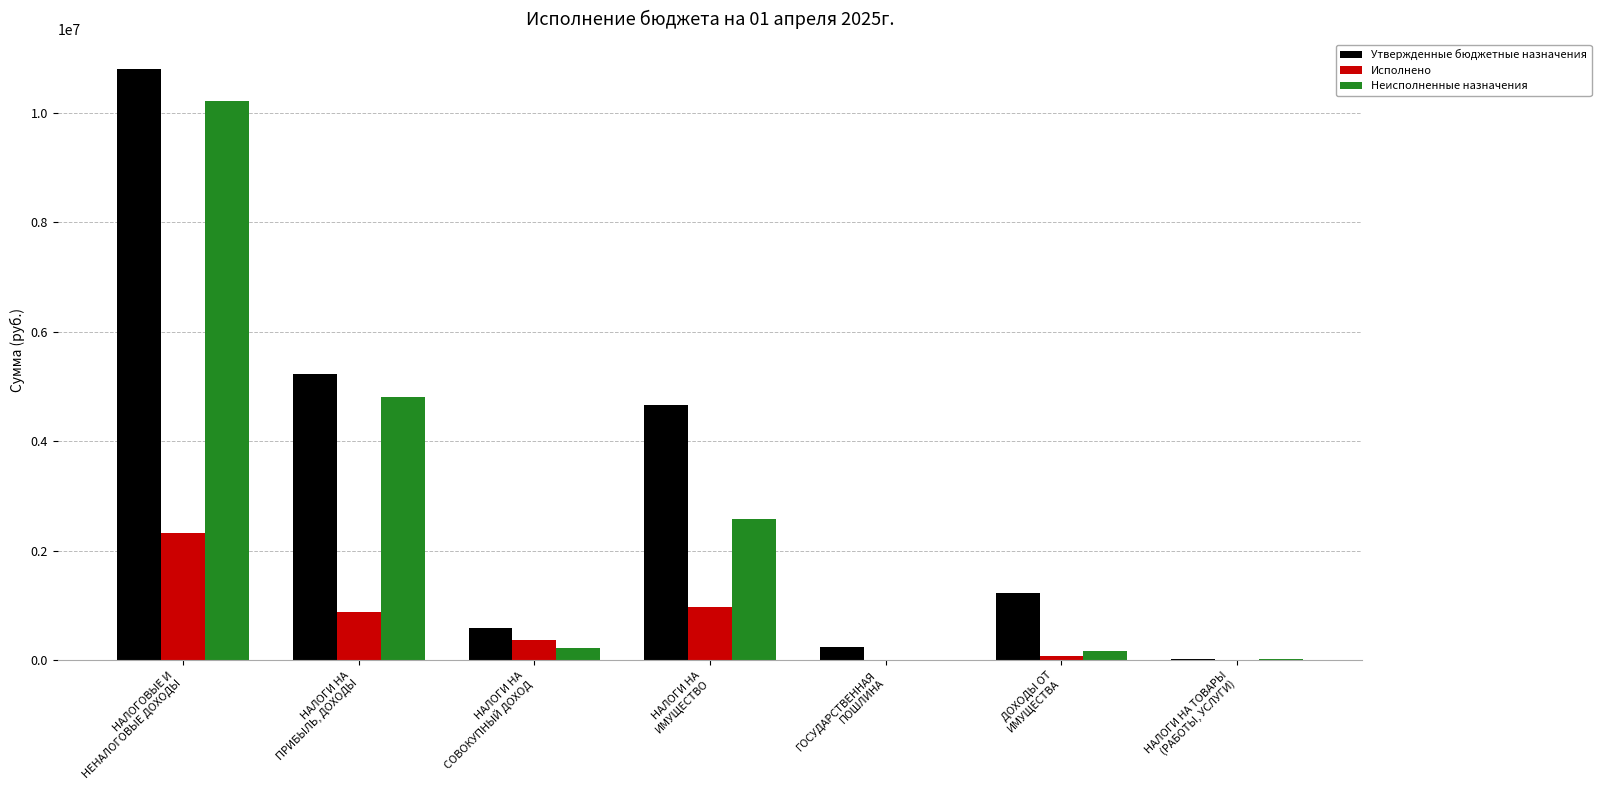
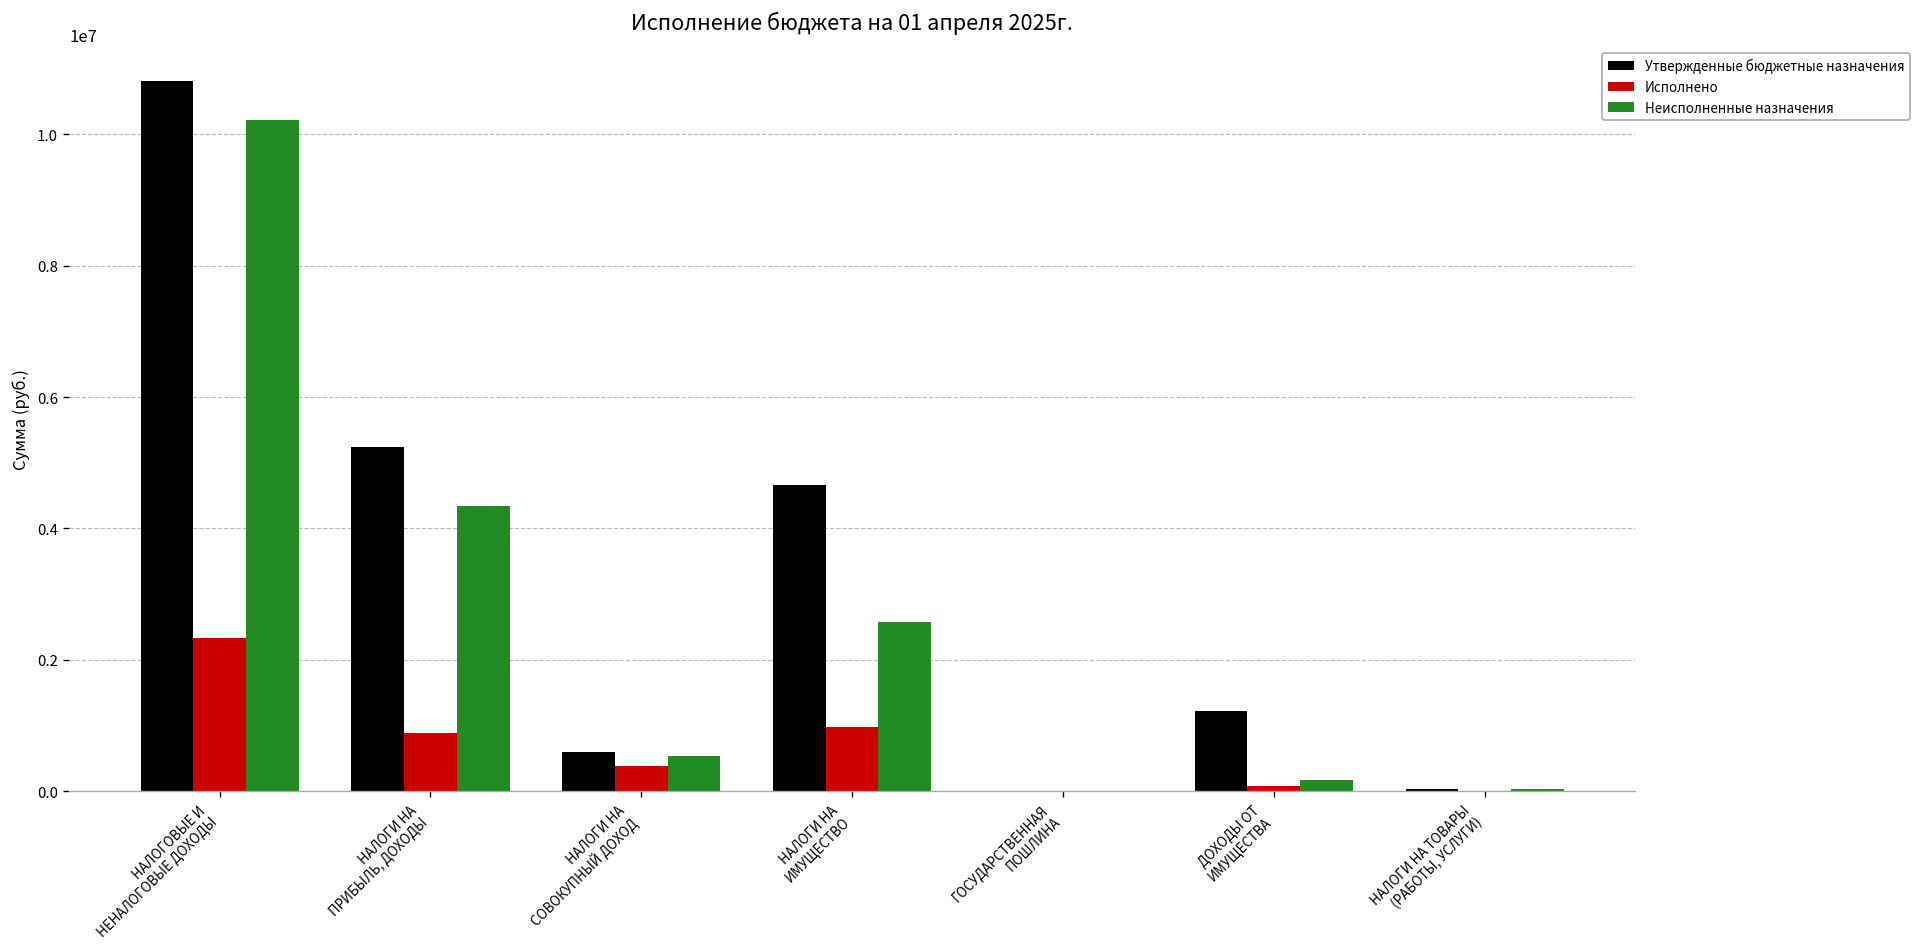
  {
    "Утвержденные бюджетные назначения": {
      "НАЛОГОВЫЕ И НЕНАЛОГОВЫЕ ДОХОДЫ": 10800000,
      "НАЛОГИ НА ПРИБЫЛЬ, ДОХОДЫ": 5200000,
      "НАЛОГИ НА СОВОКУПНЫЙ ДОХОД": 600000,
      "НАЛОГИ НА ИМУЩЕСТВО": 4700000,
-     "ГОСУДАРСТВЕННАЯ ПОШЛИНА": 200000,
+     "ГОСУДАРСТВЕННАЯ ПОШЛИНА": 0,
      "ДОХОДЫ ОТ ИМУЩЕСТВА": 1200000
    },
    "Исполнено": {
      "НАЛОГОВЫЕ И НЕНАЛОГОВЫЕ ДОХОДЫ": 2300000,
      "НАЛОГИ НА ПРИБЫЛЬ, ДОХОДЫ": 900000,
      "НАЛОГИ НА СОВОКУПНЫЙ ДОХОД": 400000,
      "НАЛОГИ НА ИМУЩЕСТВО": 1000000,
      "ДОХОДЫ ОТ ИМУЩЕСТВА": 100000,
      "НАЛОГИ НА ТОВАРЫ (РАБОТЫ, УСЛУГИ)": 0
    },
    "Неисполненные назначения": {
      "НАЛОГОВЫЕ И НЕНАЛОГОВЫЕ ДОХОДЫ": 10200000,
-     "НАЛОГИ НА ПРИБЫЛЬ, ДОХОДЫ": 4800000,
-     "НАЛОГИ НА СОВОКУПНЫЙ ДОХОД": 200000,
+     "НАЛОГИ НА ПРИБЫЛЬ, ДОХОДЫ": 4300000,
+     "НАЛОГИ НА СОВОКУПНЫЙ ДОХОД": 500000,
      "НАЛОГИ НА ИМУЩЕСТВО": 2600000,
      "ДОХОДЫ ОТ ИМУЩЕСТВА": 200000
    }
  }
